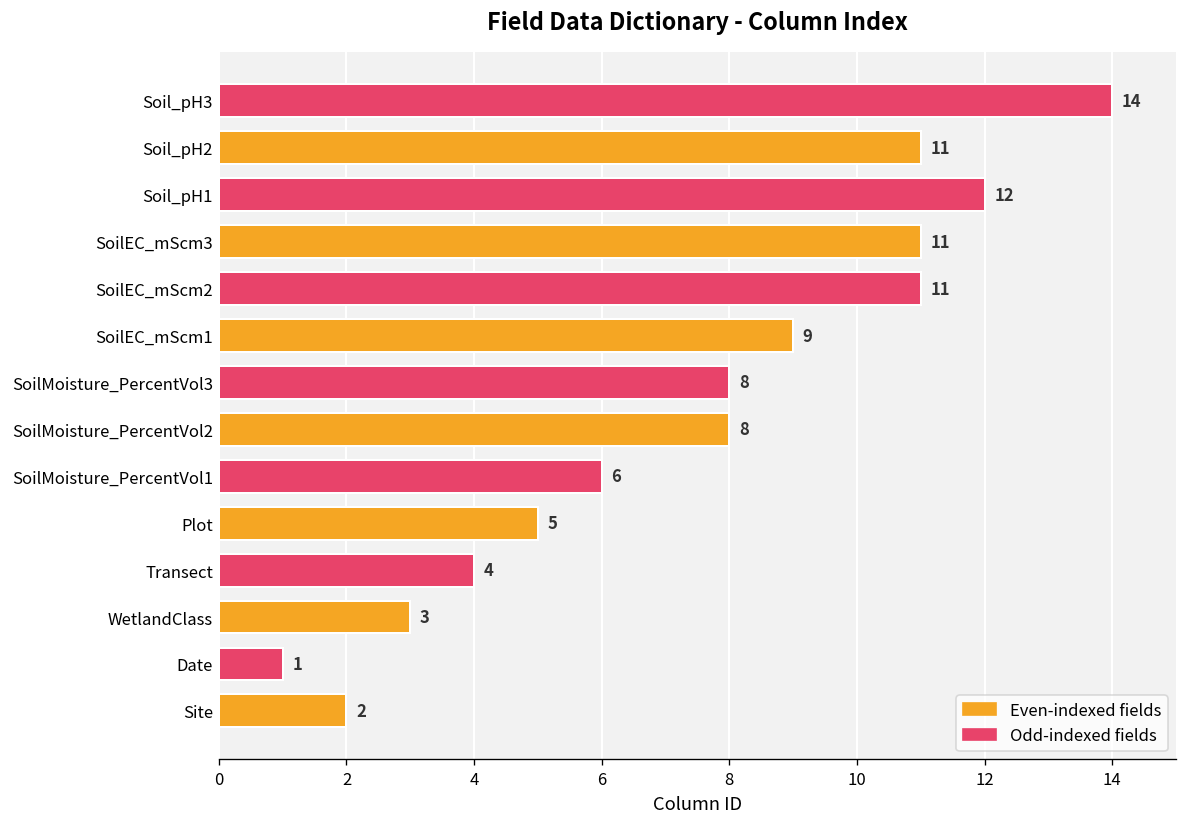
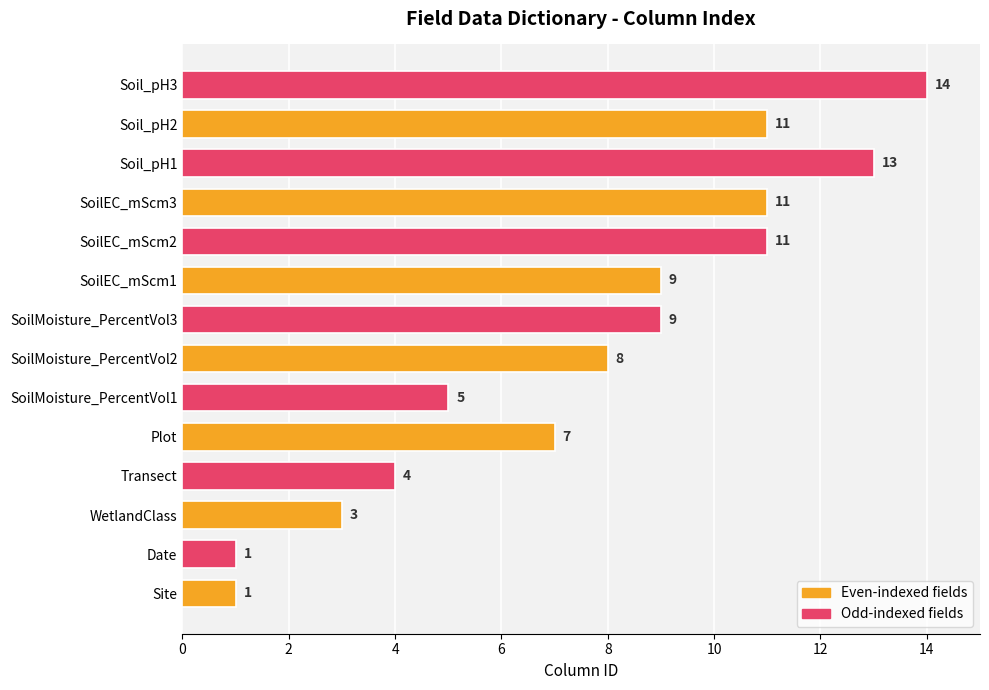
  {
    "Soil_pH3": 14,
    "Soil_pH2": 11,
-   "Soil_pH1": 12,
+   "Soil_pH1": 13,
    "SoilEC_mScm3": 11,
    "SoilEC_mScm2": 11,
    "SoilEC_mScm1": 9,
-   "SoilMoisture_PercentVol3": 8,
+   "SoilMoisture_PercentVol3": 9,
    "SoilMoisture_PercentVol2": 8,
-   "SoilMoisture_PercentVol1": 6,
-   "Plot": 5,
+   "SoilMoisture_PercentVol1": 5,
+   "Plot": 7,
    "Transect": 4,
    "WetlandClass": 3,
    "Date": 1,
-   "Site": 2
+   "Site": 1
  }
